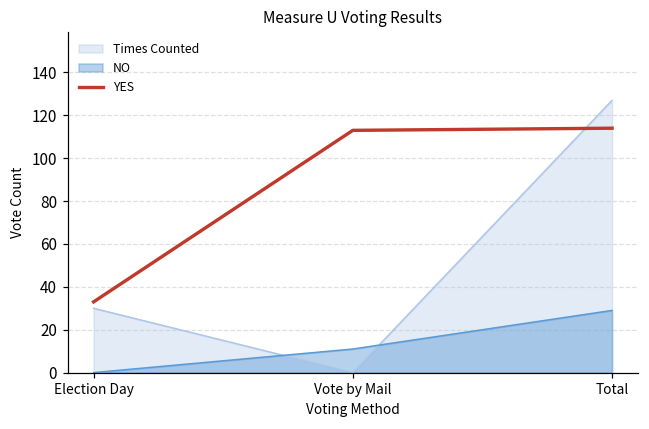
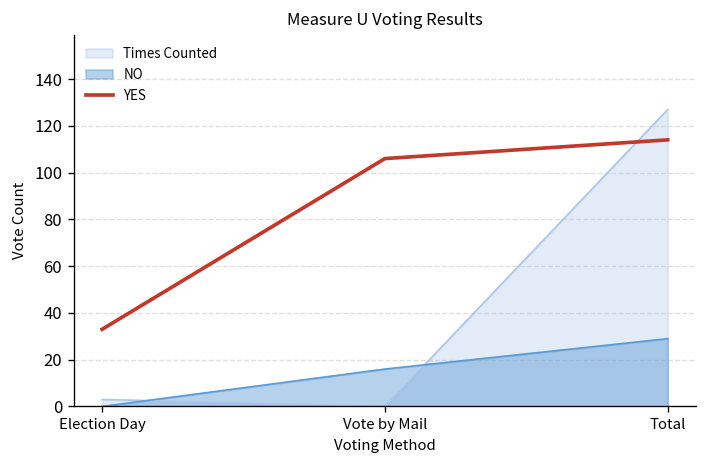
  {
    "Times Counted": {
-     "Election Day": 30,
+     "Election Day": 3,
      "Vote by Mail": 0,
      "Total": 127
    },
    "NO": {
      "Election Day": 0,
-     "Vote by Mail": 11,
+     "Vote by Mail": 16,
      "Total": 29
    },
    "YES": {
      "Election Day": 33,
-     "Vote by Mail": 113,
+     "Vote by Mail": 106,
      "Total": 114
    }
  }
